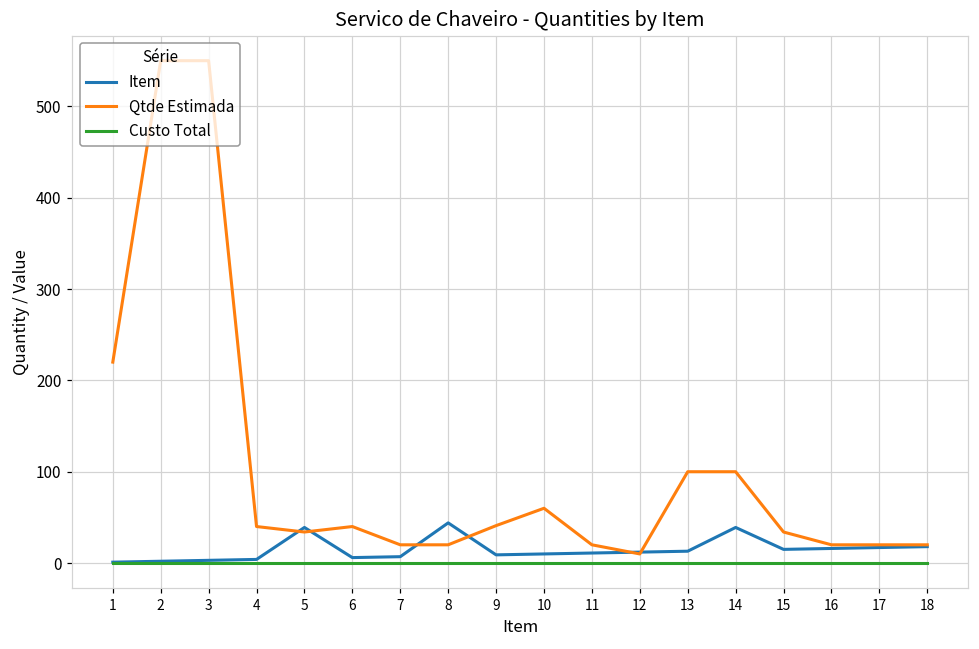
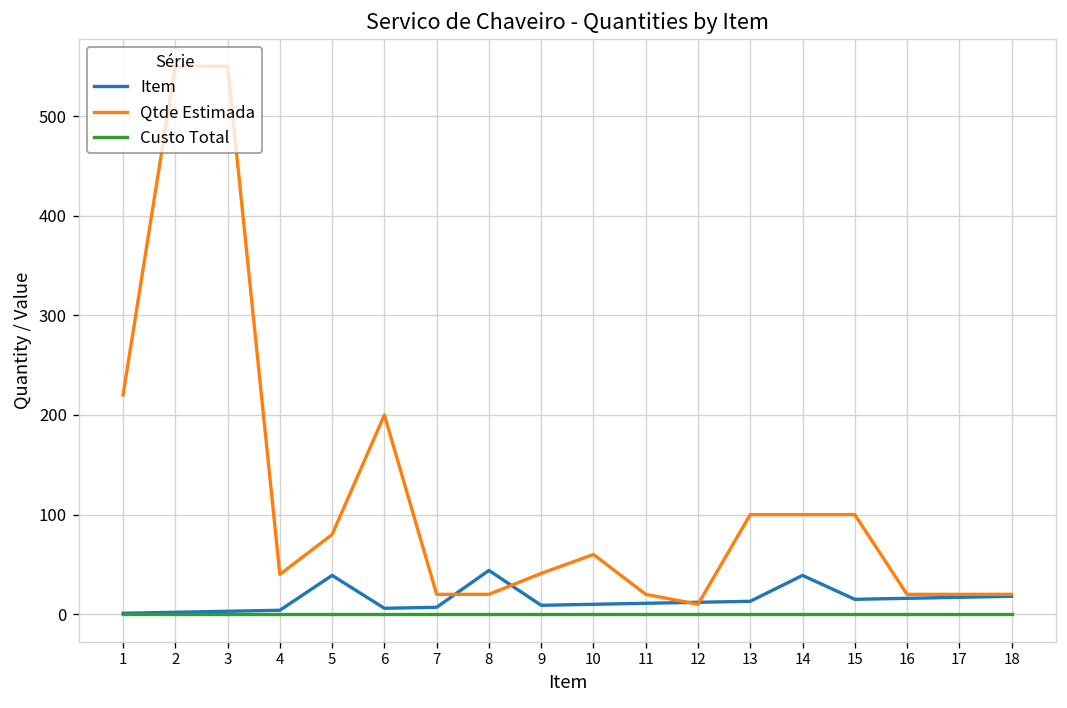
  {
    "Item": {
      "4": 0,
      "5": 40,
      "6": 10,
      "7": 10,
      "8": 40,
      "9": 10,
      "10": 10,
      "11": 10,
      "13": 10,
      "14": 40,
      "15": 20,
      "16": 20
    },
    "Qtde Estimada": {
      "1": 220,
      "4": 40,
-     "5": 30,
-     "6": 40,
+     "5": 80,
+     "6": 200,
      "7": 20,
      "8": 20,
      "9": 40,
      "10": 60,
      "11": 20,
      "13": 100,
      "14": 100,
-     "15": 30,
+     "15": 100,
      "16": 20
    },
    "Custo Total": {
      "4": 0,
      "5": 0,
      "6": 0,
      "7": 0,
      "8": 0,
      "9": 0,
      "10": 0,
      "11": 0,
      "12": 0,
      "13": 0,
      "14": 0,
      "15": 0,
      "16": 0,
      "17": 0,
      "18": 0
    }
  }
